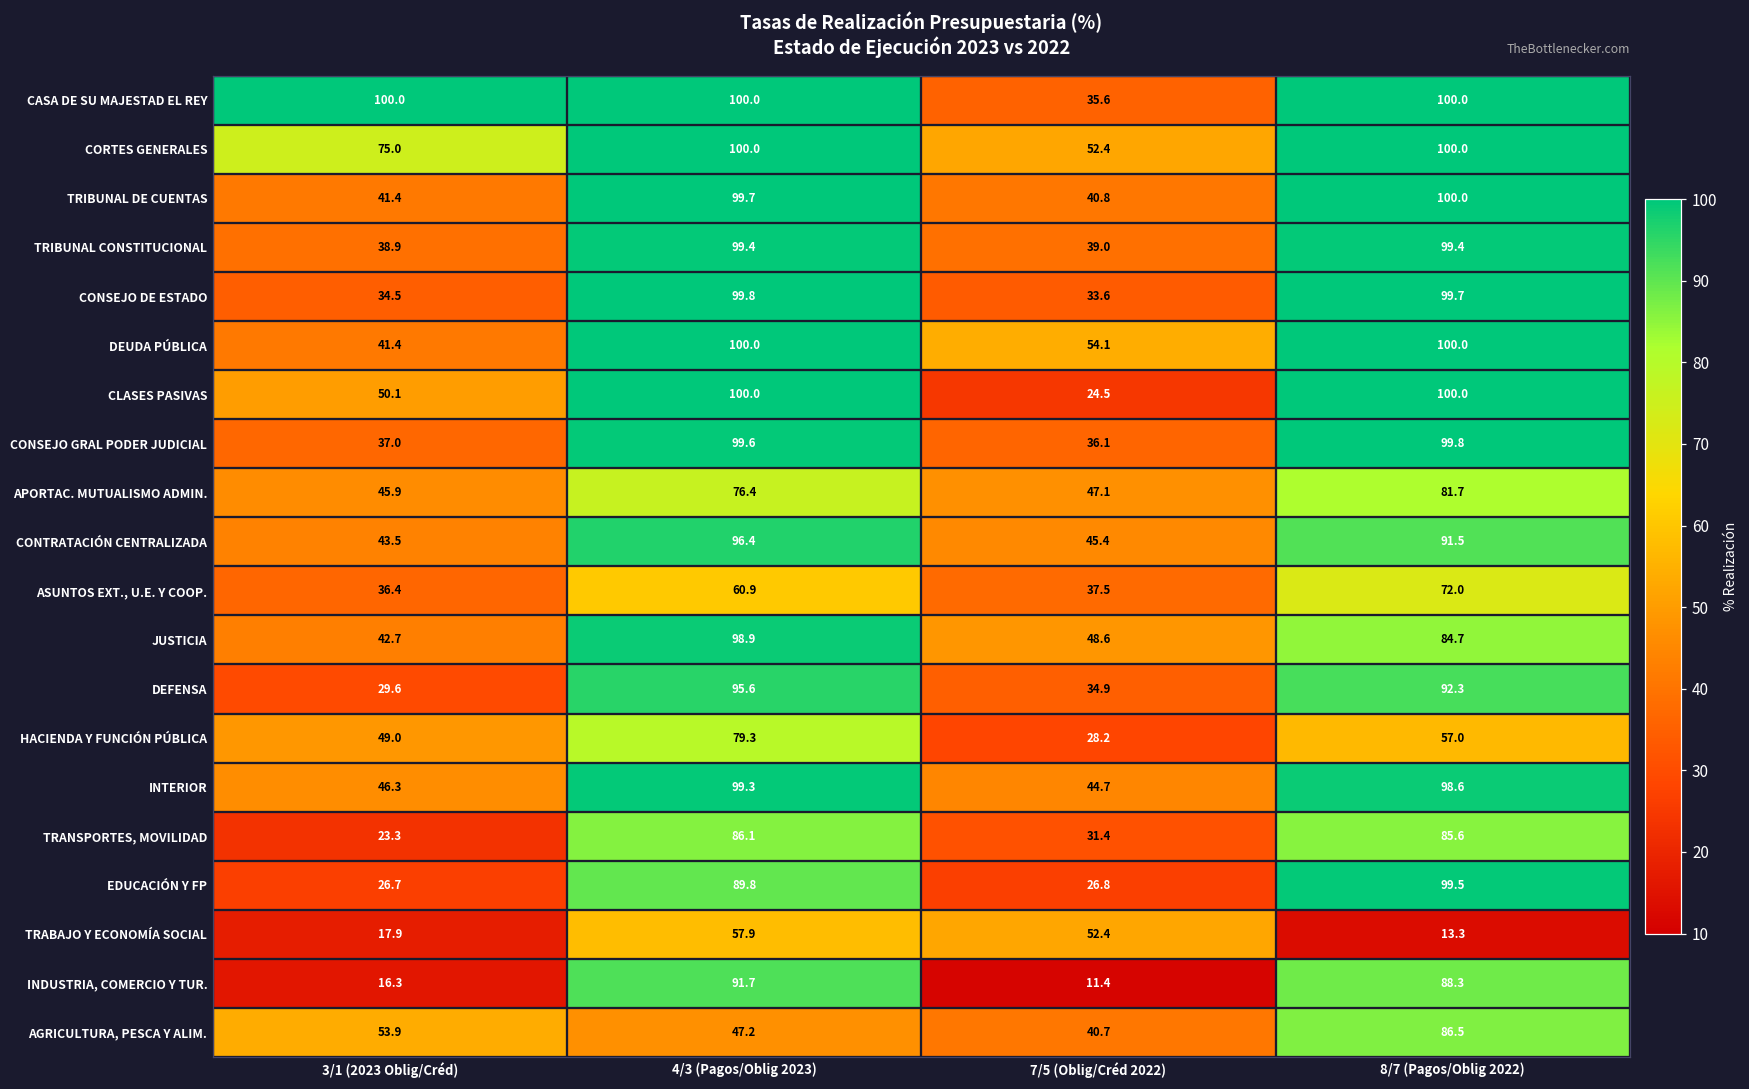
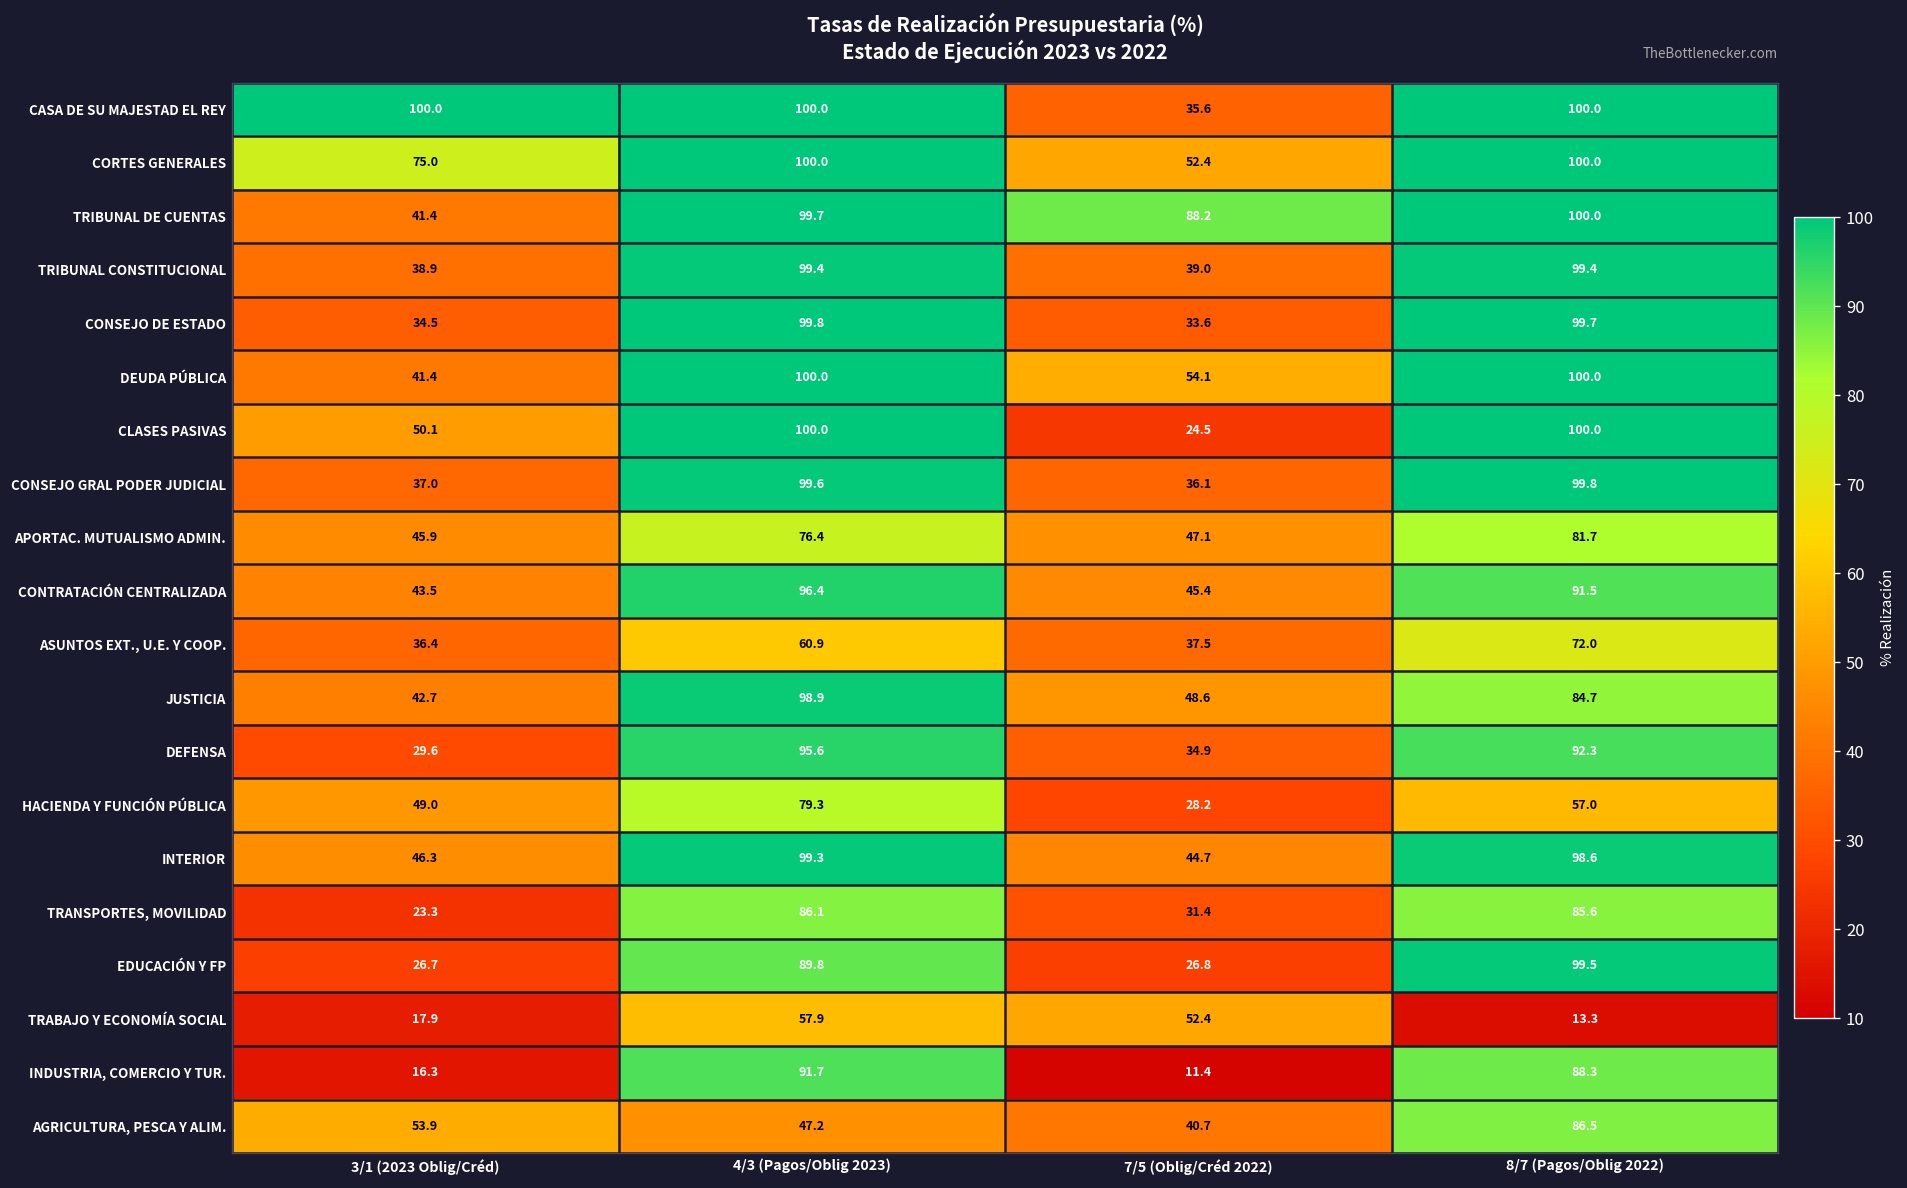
  {
    "CASA DE SU MAJESTAD EL REY": {
      "3/1 (2023 Oblig/Créd)": 100.0,
      "4/3 (Pagos/Oblig 2023)": 100.0,
      "7/5 (Oblig/Créd 2022)": 35.6,
      "8/7 (Pagos/Oblig 2022)": 100.0
    },
    "CORTES GENERALES": {
      "3/1 (2023 Oblig/Créd)": 75.0,
      "4/3 (Pagos/Oblig 2023)": 100.0,
      "7/5 (Oblig/Créd 2022)": 52.4,
      "8/7 (Pagos/Oblig 2022)": 100.0
    },
    "TRIBUNAL DE CUENTAS": {
      "3/1 (2023 Oblig/Créd)": 41.4,
      "4/3 (Pagos/Oblig 2023)": 99.7,
-     "7/5 (Oblig/Créd 2022)": 40.8,
+     "7/5 (Oblig/Créd 2022)": 88.2,
      "8/7 (Pagos/Oblig 2022)": 100.0
    },
    "TRIBUNAL CONSTITUCIONAL": {
      "3/1 (2023 Oblig/Créd)": 38.9,
      "4/3 (Pagos/Oblig 2023)": 99.4,
      "7/5 (Oblig/Créd 2022)": 39.0,
      "8/7 (Pagos/Oblig 2022)": 99.4
    },
    "CONSEJO DE ESTADO": {
      "3/1 (2023 Oblig/Créd)": 34.5,
      "4/3 (Pagos/Oblig 2023)": 99.8,
      "7/5 (Oblig/Créd 2022)": 33.6,
      "8/7 (Pagos/Oblig 2022)": 99.7
    },
    "DEUDA PÚBLICA": {
      "3/1 (2023 Oblig/Créd)": 41.4,
      "4/3 (Pagos/Oblig 2023)": 100.0,
      "7/5 (Oblig/Créd 2022)": 54.1,
      "8/7 (Pagos/Oblig 2022)": 100.0
    },
    "CLASES PASIVAS": {
      "3/1 (2023 Oblig/Créd)": 50.1,
      "4/3 (Pagos/Oblig 2023)": 100.0,
      "7/5 (Oblig/Créd 2022)": 24.5,
      "8/7 (Pagos/Oblig 2022)": 100.0
    },
    "CONSEJO GRAL PODER JUDICIAL": {
      "3/1 (2023 Oblig/Créd)": 37.0,
      "4/3 (Pagos/Oblig 2023)": 99.6,
      "7/5 (Oblig/Créd 2022)": 36.1,
      "8/7 (Pagos/Oblig 2022)": 99.8
    },
    "APORTAC. MUTUALISMO ADMIN.": {
      "3/1 (2023 Oblig/Créd)": 45.9,
      "4/3 (Pagos/Oblig 2023)": 76.4,
      "7/5 (Oblig/Créd 2022)": 47.1,
      "8/7 (Pagos/Oblig 2022)": 81.7
    },
    "CONTRATACIÓN CENTRALIZADA": {
      "3/1 (2023 Oblig/Créd)": 43.5,
      "4/3 (Pagos/Oblig 2023)": 96.4,
      "7/5 (Oblig/Créd 2022)": 45.4,
      "8/7 (Pagos/Oblig 2022)": 91.5
    },
    "ASUNTOS EXT., U.E. Y COOP.": {
      "3/1 (2023 Oblig/Créd)": 36.4,
      "4/3 (Pagos/Oblig 2023)": 60.9,
      "7/5 (Oblig/Créd 2022)": 37.5,
      "8/7 (Pagos/Oblig 2022)": 72.0
    },
    "JUSTICIA": {
      "3/1 (2023 Oblig/Créd)": 42.7,
      "4/3 (Pagos/Oblig 2023)": 98.9,
      "7/5 (Oblig/Créd 2022)": 48.6,
      "8/7 (Pagos/Oblig 2022)": 84.7
    },
    "DEFENSA": {
      "3/1 (2023 Oblig/Créd)": 29.6,
      "4/3 (Pagos/Oblig 2023)": 95.6,
      "7/5 (Oblig/Créd 2022)": 34.9,
      "8/7 (Pagos/Oblig 2022)": 92.3
    },
    "HACIENDA Y FUNCIÓN PÚBLICA": {
      "3/1 (2023 Oblig/Créd)": 49.0,
      "4/3 (Pagos/Oblig 2023)": 79.3,
      "7/5 (Oblig/Créd 2022)": 28.2,
      "8/7 (Pagos/Oblig 2022)": 57.0
    },
    "INTERIOR": {
      "3/1 (2023 Oblig/Créd)": 46.3,
      "4/3 (Pagos/Oblig 2023)": 99.3,
      "7/5 (Oblig/Créd 2022)": 44.7,
      "8/7 (Pagos/Oblig 2022)": 98.6
    },
    "TRANSPORTES, MOVILIDAD": {
      "3/1 (2023 Oblig/Créd)": 23.3,
      "4/3 (Pagos/Oblig 2023)": 86.1,
      "7/5 (Oblig/Créd 2022)": 31.4,
      "8/7 (Pagos/Oblig 2022)": 85.6
    },
    "EDUCACIÓN Y FP": {
      "3/1 (2023 Oblig/Créd)": 26.7,
      "4/3 (Pagos/Oblig 2023)": 89.8,
      "7/5 (Oblig/Créd 2022)": 26.8,
      "8/7 (Pagos/Oblig 2022)": 99.5
    },
    "TRABAJO Y ECONOMÍA SOCIAL": {
      "3/1 (2023 Oblig/Créd)": 17.9,
      "4/3 (Pagos/Oblig 2023)": 57.9,
      "7/5 (Oblig/Créd 2022)": 52.4,
      "8/7 (Pagos/Oblig 2022)": 13.3
    },
    "INDUSTRIA, COMERCIO Y TUR.": {
      "3/1 (2023 Oblig/Créd)": 16.3,
      "4/3 (Pagos/Oblig 2023)": 91.7,
      "7/5 (Oblig/Créd 2022)": 11.4,
      "8/7 (Pagos/Oblig 2022)": 88.3
    },
    "AGRICULTURA, PESCA Y ALIM.": {
      "3/1 (2023 Oblig/Créd)": 53.9,
      "4/3 (Pagos/Oblig 2023)": 47.2,
      "7/5 (Oblig/Créd 2022)": 40.7,
      "8/7 (Pagos/Oblig 2022)": 86.5
    }
  }
